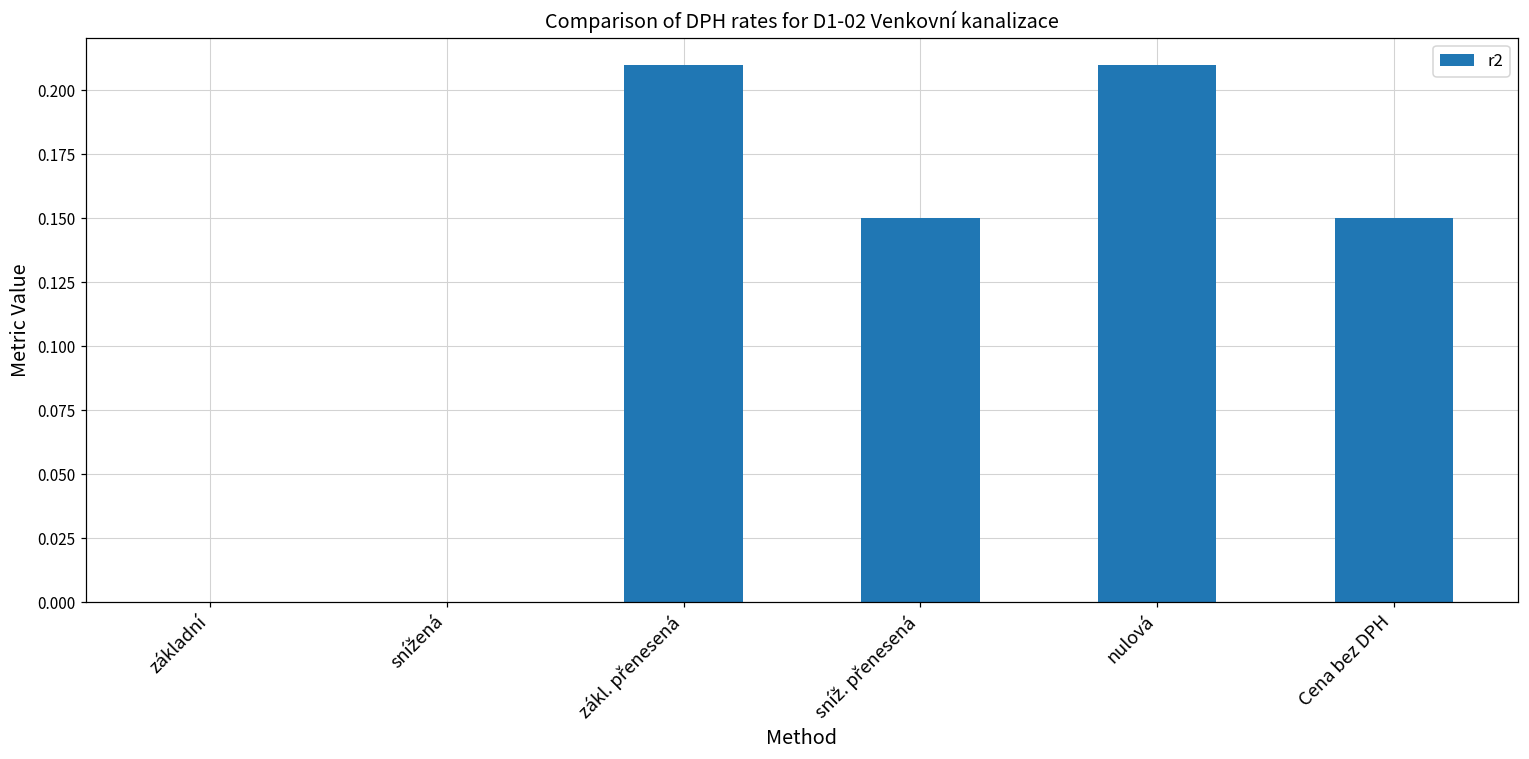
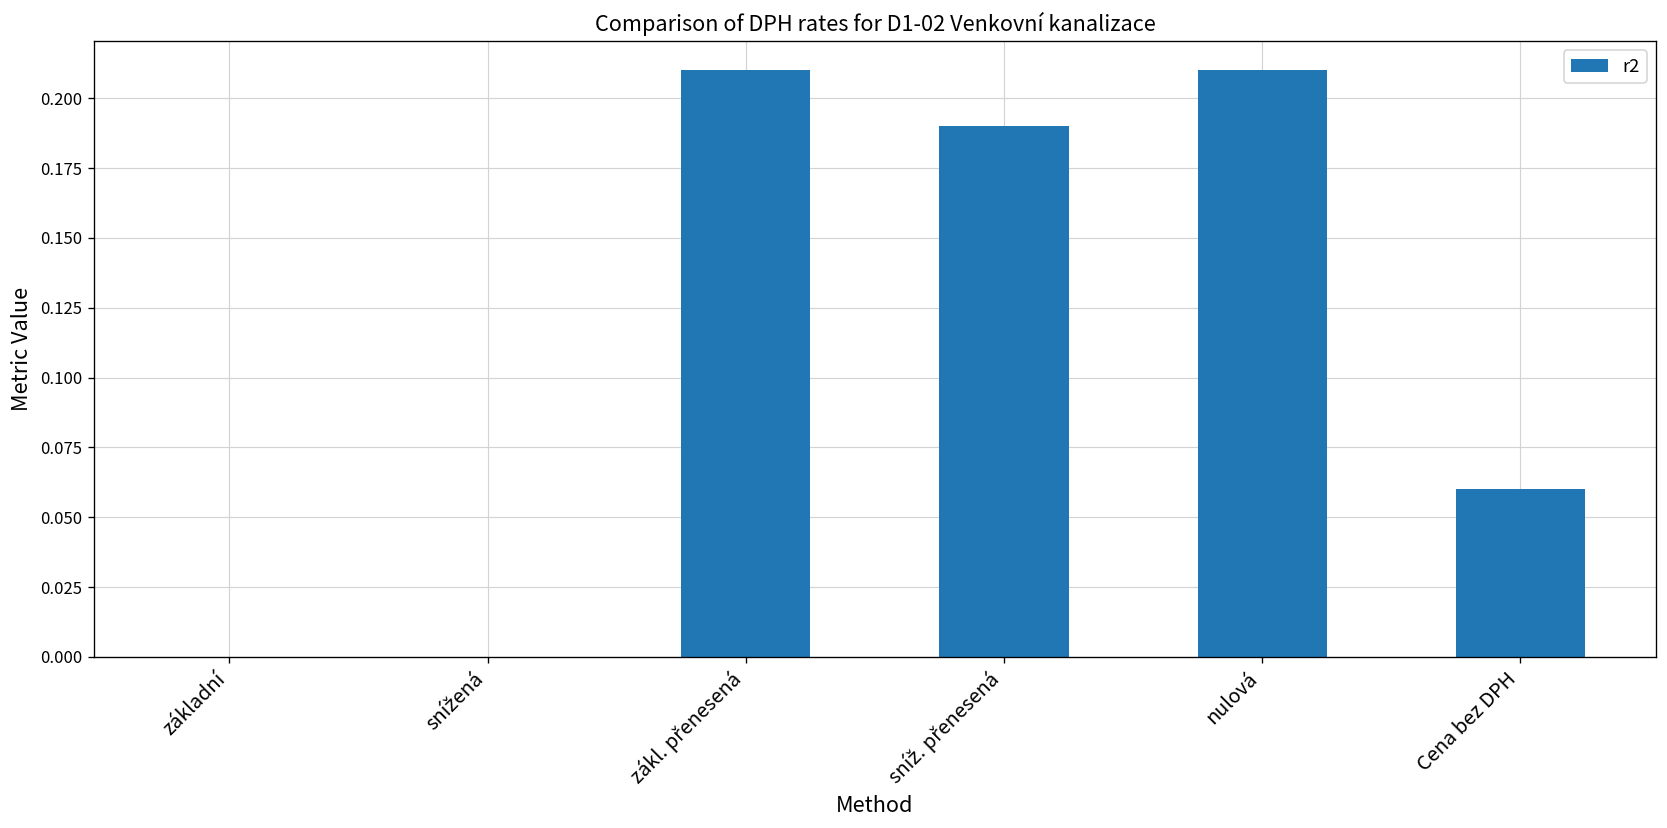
  {
    "základní": 0.00,
    "snížená": 0.00,
    "zákl. přenesená": 0.21,
-   "sníž. přenesená": 0.15,
+   "sníž. přenesená": 0.19,
    "nulová": 0.21,
-   "Cena bez DPH": 0.15
+   "Cena bez DPH": 0.06
  }
